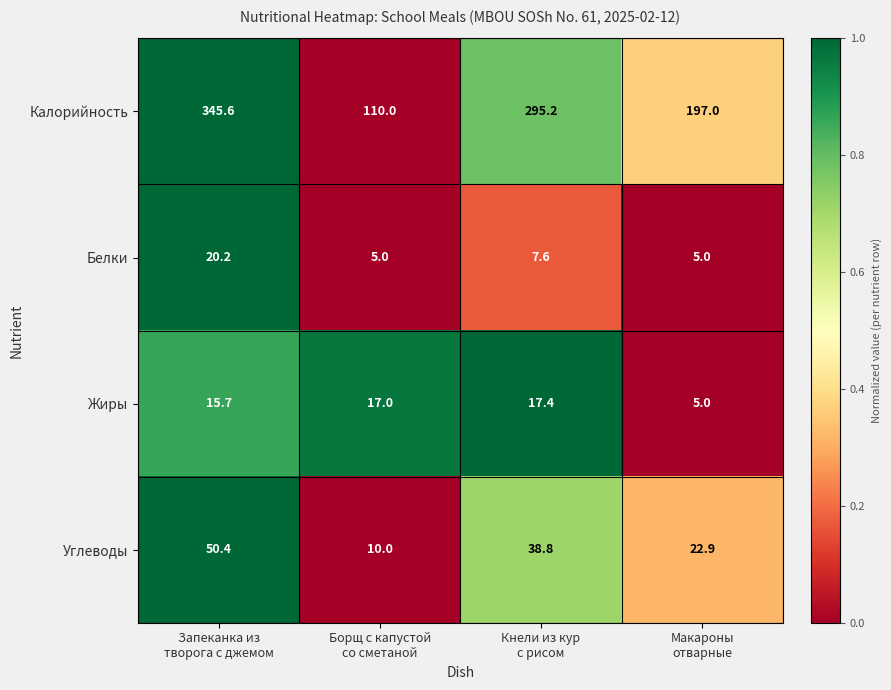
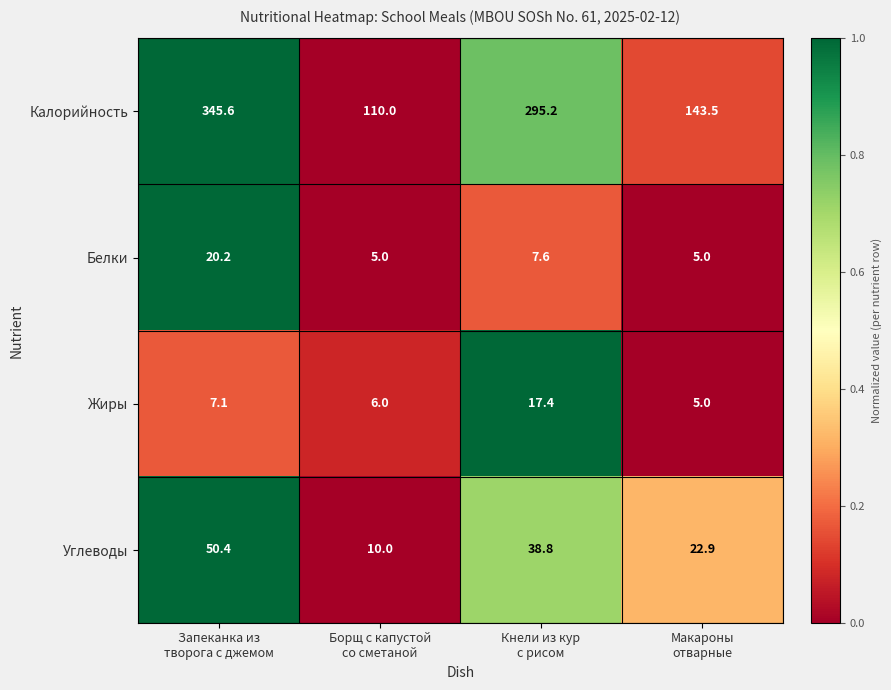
  {
    "Калорийность": {
      "Запеканка из творога с джемом": 345.6,
      "Борщ с капустой со сметаной": 110.0,
      "Кнели из кур с рисом": 295.2,
-     "Макароны отварные": 197.0
+     "Макароны отварные": 143.5
    },
    "Белки": {
      "Запеканка из творога с джемом": 20.2,
      "Борщ с капустой со сметаной": 5.0,
      "Кнели из кур с рисом": 7.6,
      "Макароны отварные": 5.0
    },
    "Жиры": {
-     "Запеканка из творога с джемом": 15.7,
-     "Борщ с капустой со сметаной": 17.0,
+     "Запеканка из творога с джемом": 7.1,
+     "Борщ с капустой со сметаной": 6.0,
      "Кнели из кур с рисом": 17.4,
      "Макароны отварные": 5.0
    },
    "Углеводы": {
      "Запеканка из творога с джемом": 50.4,
      "Борщ с капустой со сметаной": 10.0,
      "Кнели из кур с рисом": 38.8,
      "Макароны отварные": 22.9
    }
  }
